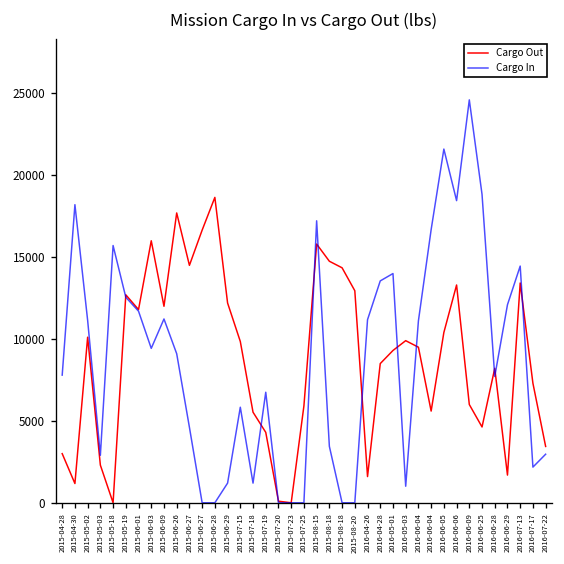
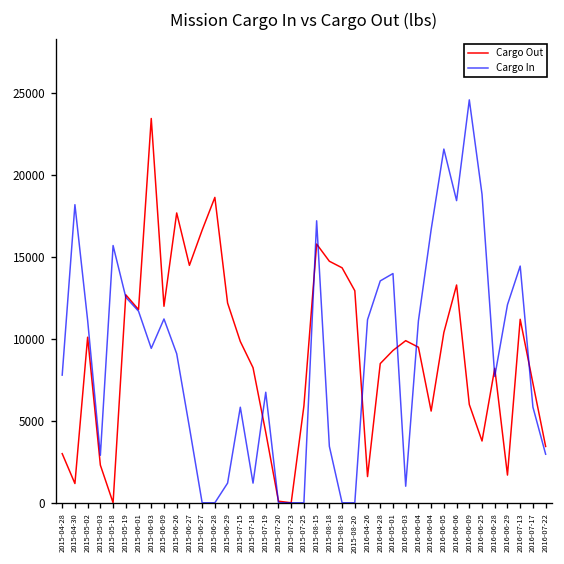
  {
    "Cargo Out": {
      "2015-04-28": 3000,
      "2015-04-30": 1200,
      "2015-05-02": 10100,
      "2015-05-03": 2300,
      "2015-05-18": 0,
-     "2015-06-03": 16000,
+     "2015-06-03": 23500,
      "2015-06-09": 12000,
      "2015-06-26": 17700,
      "2015-06-28": 18700,
      "2015-06-29": 12200,
      "2015-07-15": 9900,
-     "2015-07-18": 5500,
+     "2015-07-18": 8300,
      "2015-07-19": 4300,
      "2015-07-25": 5900,
      "2015-08-15": 15800,
      "2015-08-20": 13000,
      "2016-04-26": 1600,
      "2016-04-28": 8500,
      "2016-05-01": 9300,
      "2016-05-03": 9900,
      "2016-06-05": 10400,
      "2016-06-06": 13300,
      "2016-06-09": 6000,
-     "2016-06-25": 4600,
+     "2016-06-25": 3800,
      "2016-06-28": 8200,
      "2016-06-29": 1700,
-     "2016-07-13": 13400,
+     "2016-07-13": 11200,
      "2016-07-17": 7300,
      "2016-07-22": 3400
    },
    "Cargo In": {
      "2015-04-28": 7800,
      "2015-04-30": 18200,
      "2015-05-02": 11100,
      "2015-05-03": 2900,
      "2015-05-18": 15700,
      "2015-06-03": 9400,
      "2015-06-09": 11200,
      "2015-06-26": 9100,
      "2015-06-28": 0,
      "2015-06-29": 1200,
      "2015-07-15": 5800,
      "2015-07-18": 1200,
      "2015-07-19": 6800,
      "2015-07-25": 0,
      "2015-08-15": 17200,
      "2015-08-20": 0,
      "2016-04-26": 11200,
      "2016-04-28": 13600,
      "2016-05-01": 14000,
      "2016-05-03": 1000,
      "2016-06-05": 21600,
      "2016-06-06": 18500,
      "2016-06-09": 24600,
      "2016-06-25": 18800,
      "2016-06-28": 7700,
      "2016-06-29": 12100,
      "2016-07-13": 14500,
-     "2016-07-17": 2200,
+     "2016-07-17": 5800,
      "2016-07-22": 3000
    }
  }
